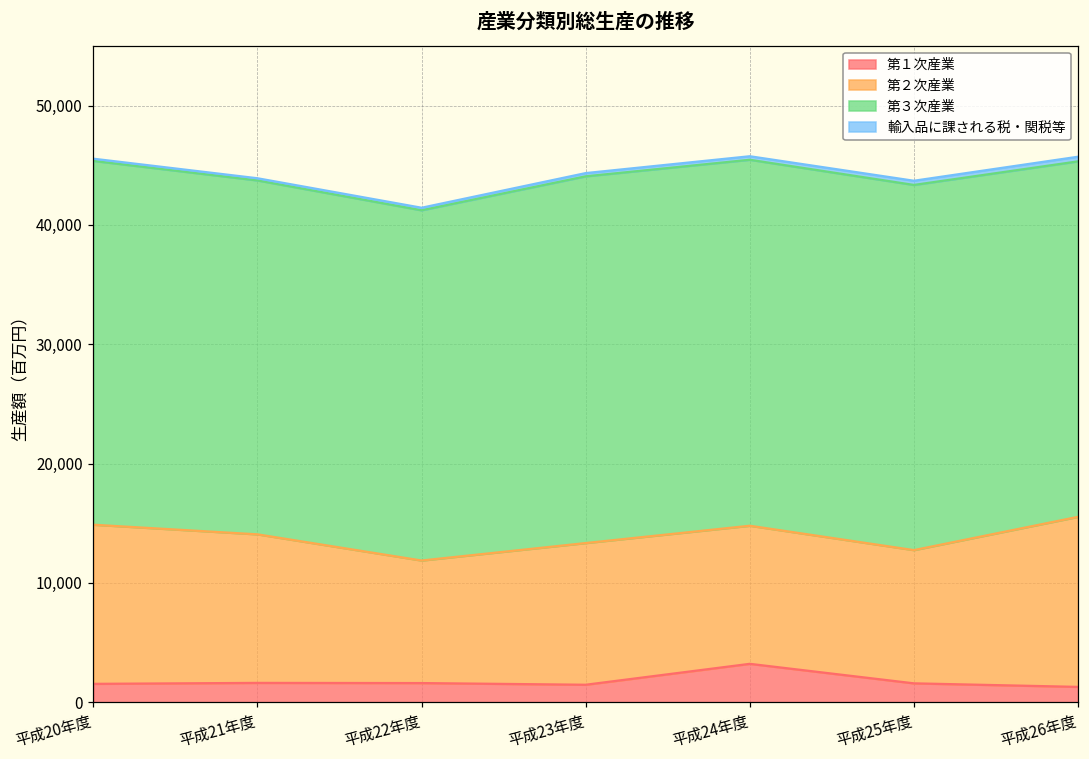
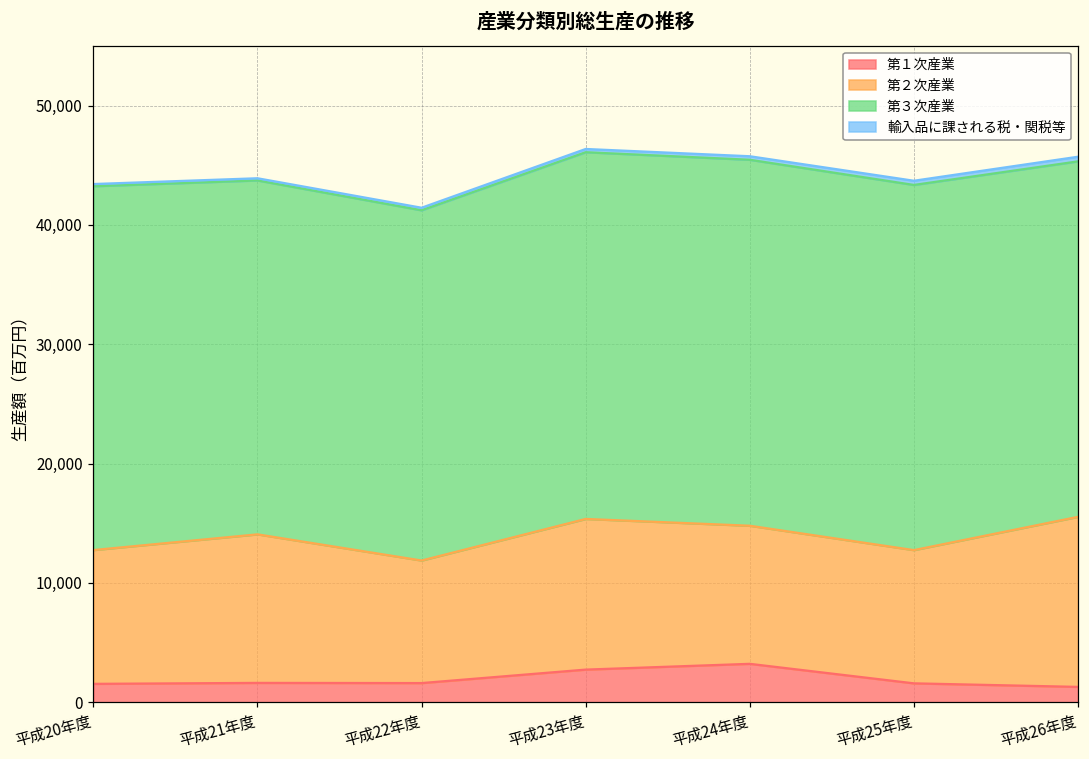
  {
    "第１次産業": {
      "平成20年度": "1,500",
      "平成21年度": "1,600",
      "平成22年度": "1,600",
-     "平成23年度": "1,500",
+     "平成23年度": "2,700",
      "平成24年度": "3,200",
      "平成25年度": "1,600",
      "平成26年度": "1,300"
    },
    "第２次産業": {
-     "平成20年度": "13,300",
+     "平成20年度": "11,200",
      "平成21年度": "12,400",
      "平成22年度": "10,300",
-     "平成23年度": "11,900",
+     "平成23年度": "12,600",
      "平成24年度": "11,600",
      "平成25年度": "11,200",
      "平成26年度": "14,200"
    },
    "第３次産業": {
      "平成23年度": "30,700",
      "平成24年度": "30,700",
      "平成25年度": "30,600",
      "平成26年度": "29,800"
    },
    "輸入品に課される税・関税等": {
      "平成23年度": "300",
      "平成24年度": "300",
      "平成25年度": "400",
      "平成26年度": "400"
    }
  }
